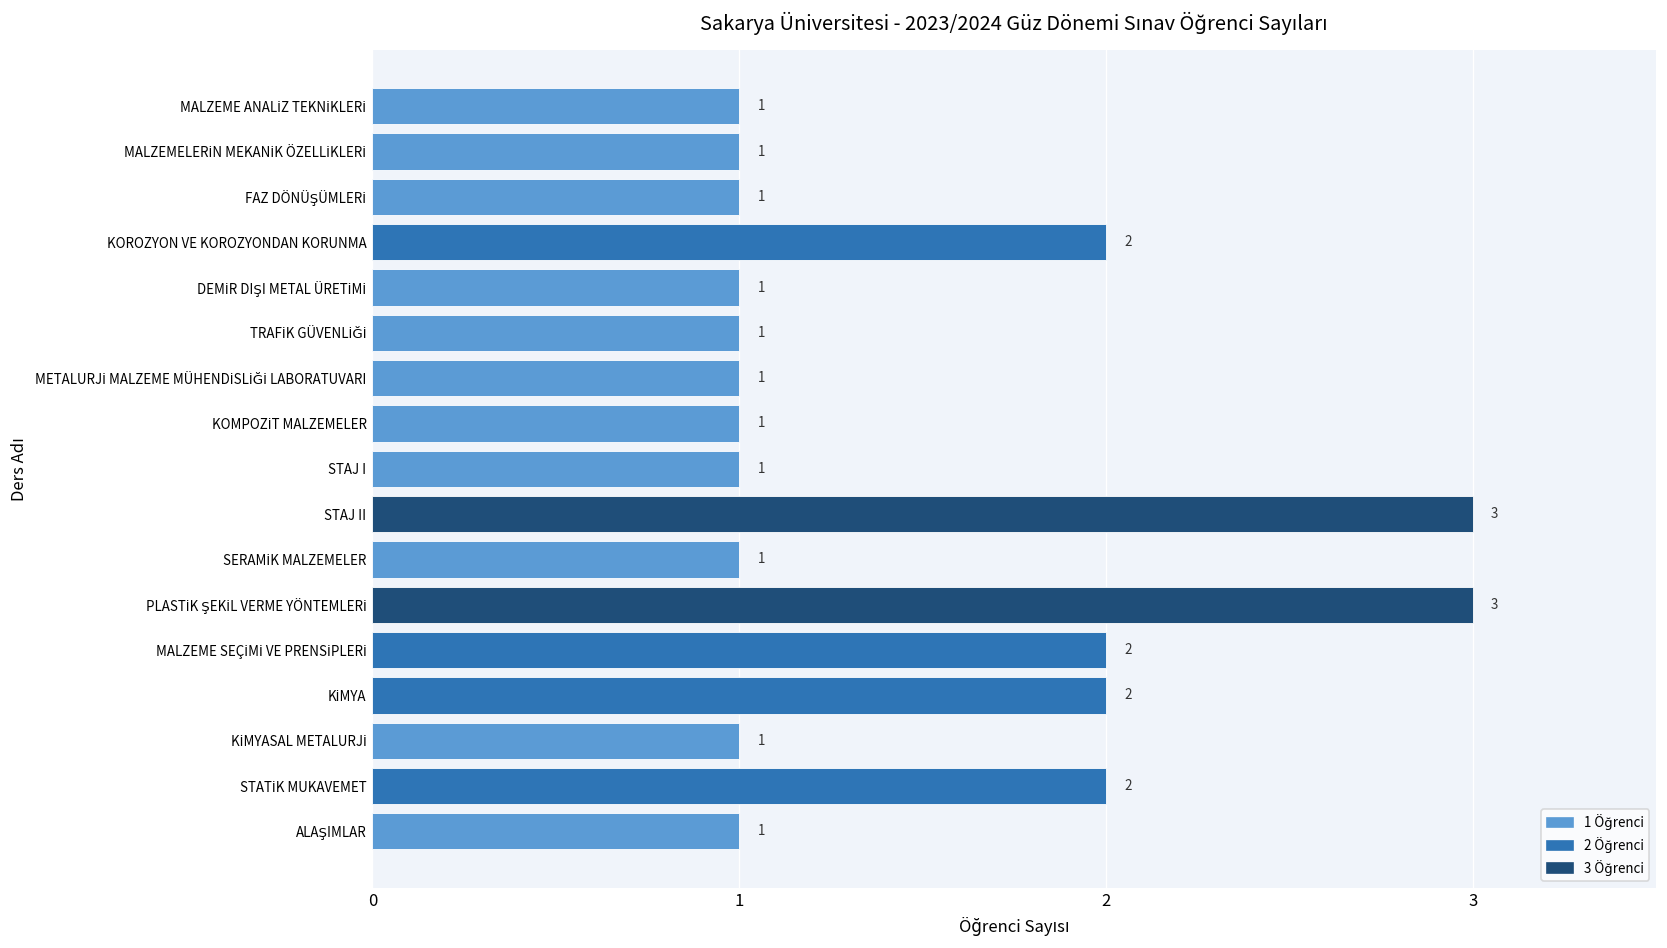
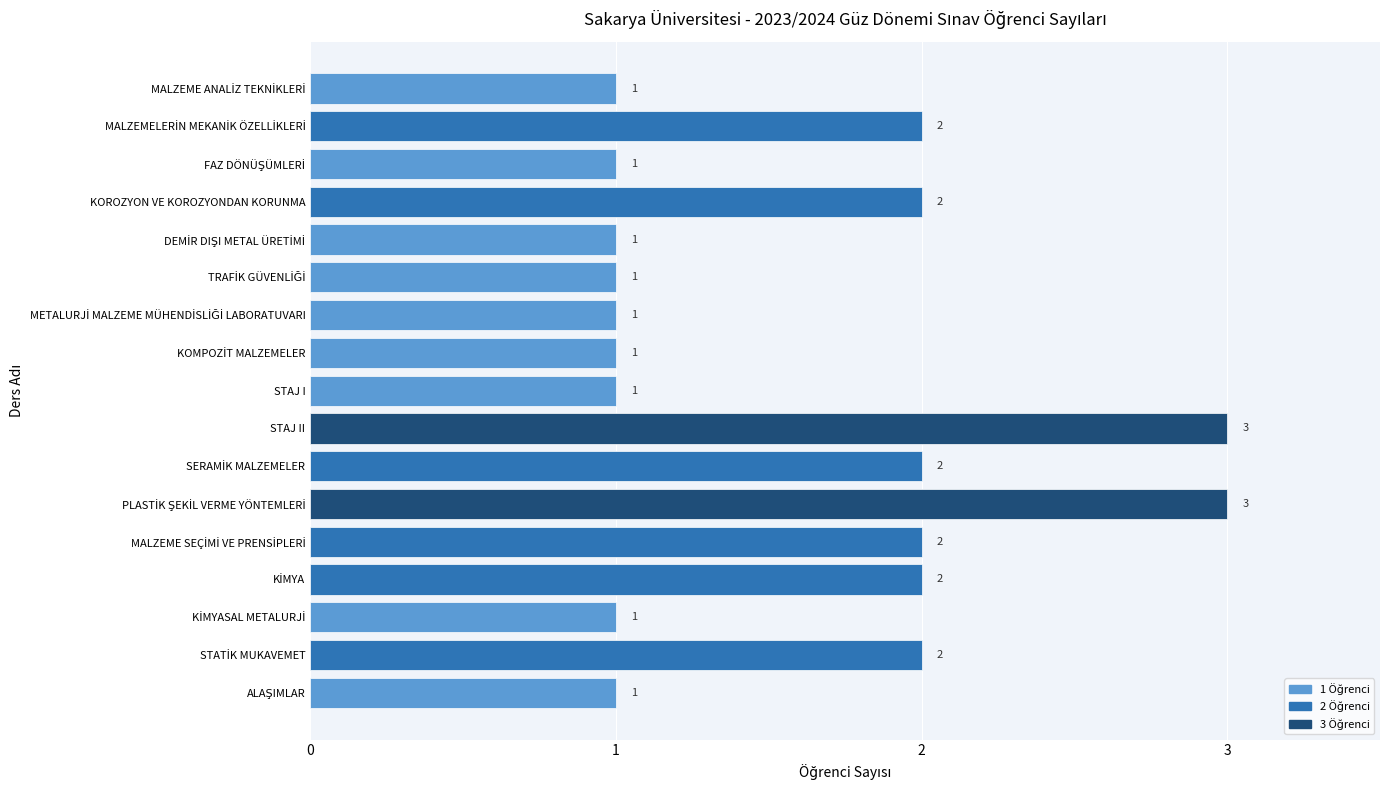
  {
    "MALZEME ANALİZ TEKNİKLERİ": 1,
-   "MALZEMELERİN MEKANİK ÖZELLİKLERİ": 1,
+   "MALZEMELERİN MEKANİK ÖZELLİKLERİ": 2,
    "FAZ DÖNÜŞÜMLERİ": 1,
    "KOROZYON VE KOROZYONDAN KORUNMA": 2,
    "DEMİR DIŞI METAL ÜRETİMİ": 1,
    "TRAFİK GÜVENLİĞİ": 1,
    "METALURJİ MALZEME MÜHENDİSLİĞİ LABORATUVARI": 1,
    "KOMPOZİT MALZEMELER": 1,
    "STAJ I": 1,
    "STAJ II": 3,
-   "SERAMİK MALZEMELER": 1,
+   "SERAMİK MALZEMELER": 2,
    "PLASTİK ŞEKİL VERME YÖNTEMLERİ": 3,
    "MALZEME SEÇİMİ VE PRENSİPLERİ": 2,
    "KİMYA": 2,
    "KİMYASAL METALURJİ": 1,
    "STATİK MUKAVEMET": 2,
    "ALAŞIMLAR": 1
  }
